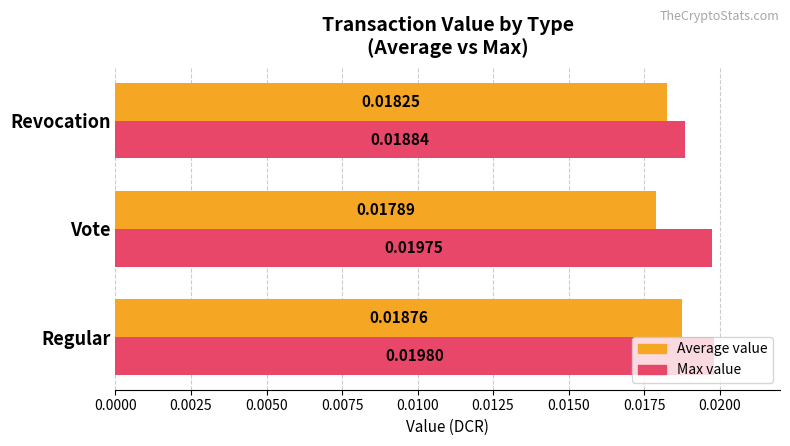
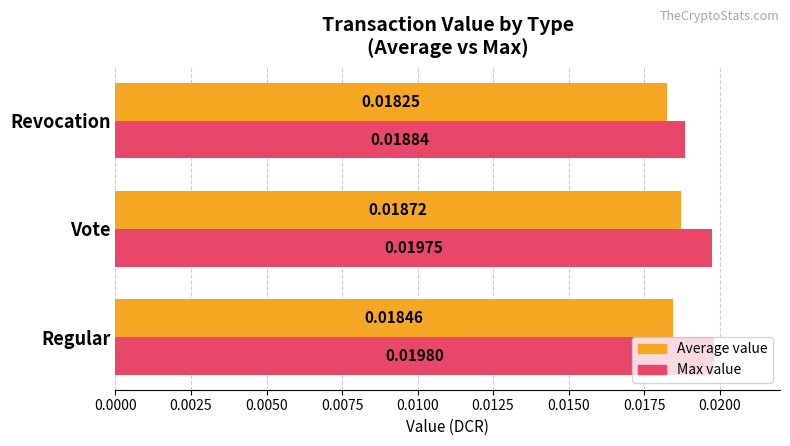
  {
    "Average value": {
      "Revocation": 0.01825,
-     "Vote": 0.01789,
-     "Regular": 0.01876
+     "Vote": 0.01872,
+     "Regular": 0.01846
    },
    "Max value": {
      "Revocation": 0.01884,
      "Vote": 0.01975
    }
  }
